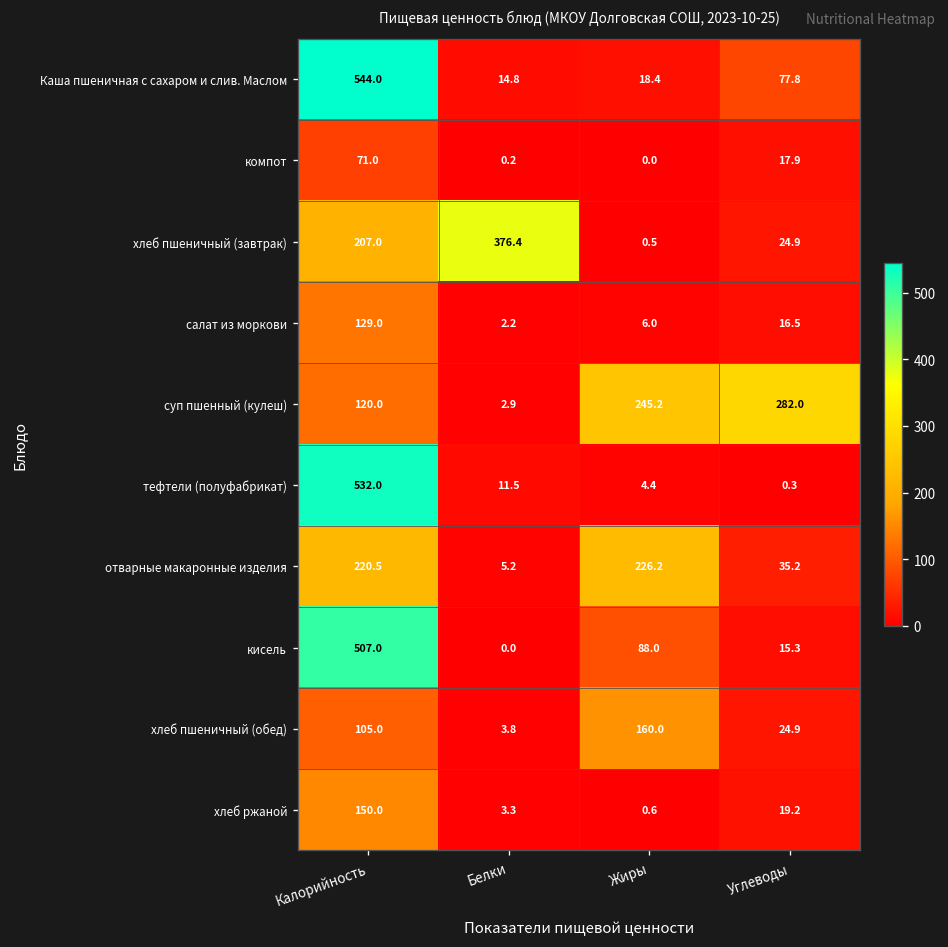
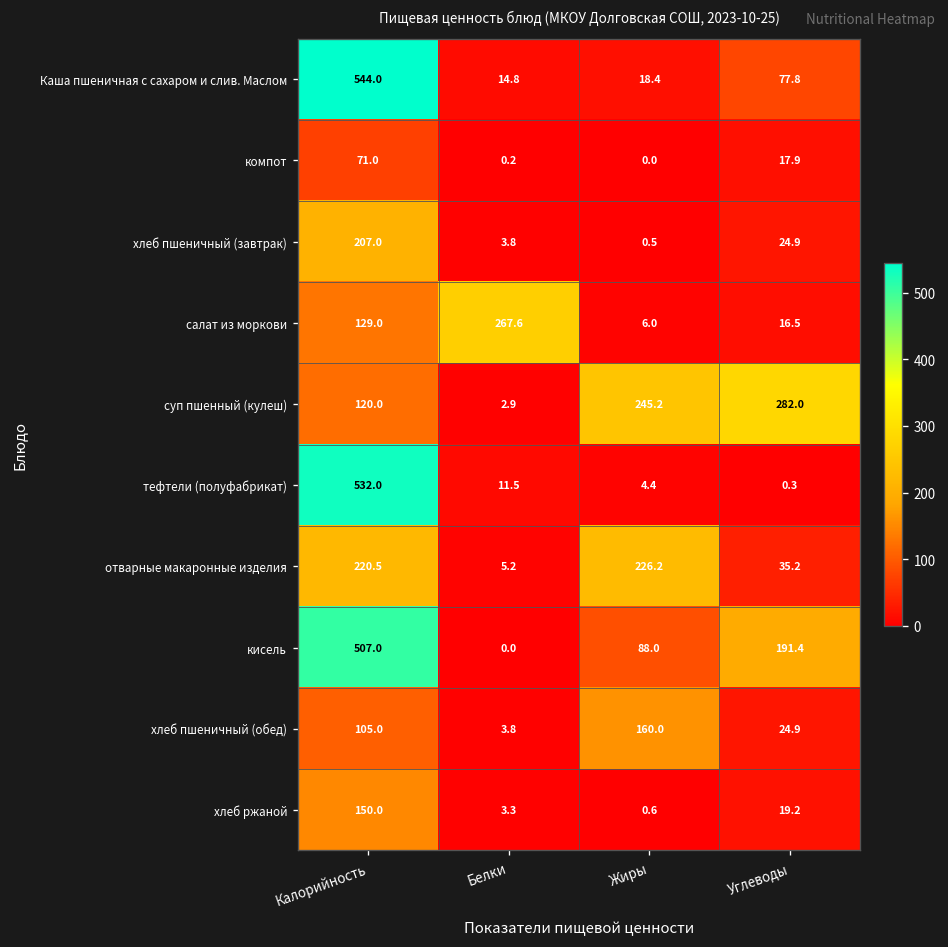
  {
    "Каша пшеничная с сахаром и слив. Маслом": {
      "Калорийность": 544.0,
      "Белки": 14.8,
      "Жиры": 18.4,
      "Углеводы": 77.8
    },
    "компот": {
      "Калорийность": 71.0,
      "Белки": 0.2,
      "Жиры": 0.0,
      "Углеводы": 17.9
    },
    "хлеб пшеничный (завтрак)": {
      "Калорийность": 207.0,
-     "Белки": 376.4,
+     "Белки": 3.8,
      "Жиры": 0.5,
      "Углеводы": 24.9
    },
    "салат из моркови": {
      "Калорийность": 129.0,
-     "Белки": 2.2,
+     "Белки": 267.6,
      "Жиры": 6.0,
      "Углеводы": 16.5
    },
    "суп пшенный (кулеш)": {
      "Калорийность": 120.0,
      "Белки": 2.9,
      "Жиры": 245.2,
      "Углеводы": 282.0
    },
    "тефтели (полуфабрикат)": {
      "Калорийность": 532.0,
      "Белки": 11.5,
      "Жиры": 4.4,
      "Углеводы": 0.3
    },
    "отварные макаронные изделия": {
      "Калорийность": 220.5,
      "Белки": 5.2,
      "Жиры": 226.2,
      "Углеводы": 35.2
    },
    "кисель": {
      "Калорийность": 507.0,
      "Белки": 0.0,
      "Жиры": 88.0,
-     "Углеводы": 15.3
+     "Углеводы": 191.4
    },
    "хлеб пшеничный (обед)": {
      "Калорийность": 105.0,
      "Белки": 3.8,
      "Жиры": 160.0,
      "Углеводы": 24.9
    },
    "хлеб ржаной": {
      "Калорийность": 150.0,
      "Белки": 3.3,
      "Жиры": 0.6,
      "Углеводы": 19.2
    }
  }
